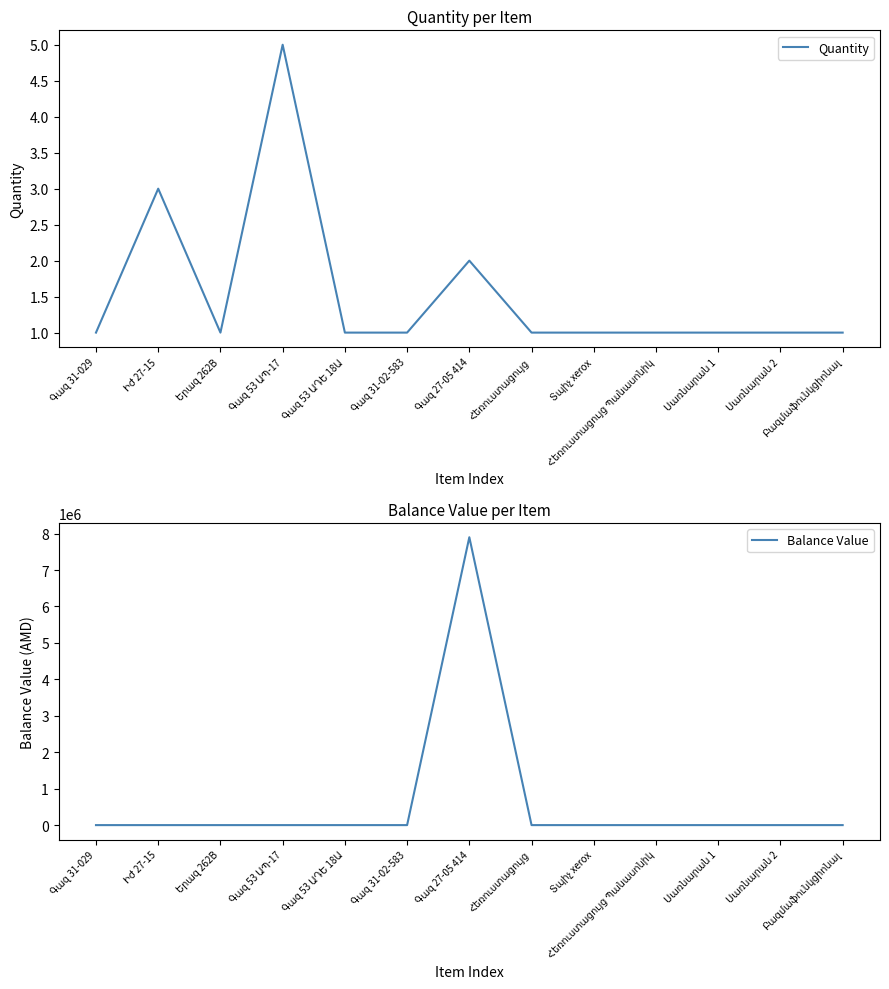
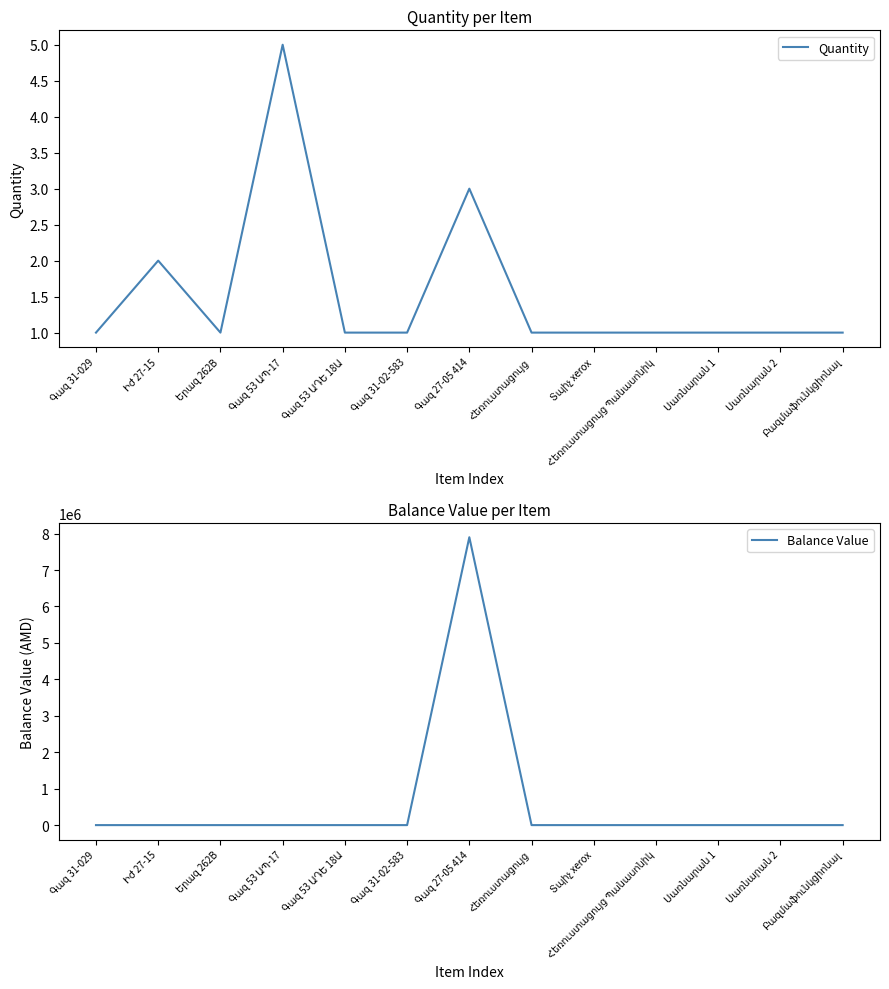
  {
    "Quantity per Item": {
      "Գազ 31-029": 1,
-     "Իժ 27-15": 3,
+     "Իժ 27-15": 2,
      "Երազ 262B": 1,
      "Գազ 53 ԱՊ-17": 5,
      "Գազ 53 ԱԴԵ 18Ա": 1,
      "Գազ 31-02-583": 1,
-     "Գազ 27-05 414": 2,
+     "Գազ 27-05 414": 3,
      "Հեռուստացույց": 1,
      "Տպիչ xerox": 1,
      "Հեռուստացույց Պանասոնիկ": 1,
      "Սառնարան 1": 1,
      "Սառնարան 2": 1,
      "Բազմաֆունկցիոնալ": 1
    },
    "Balance Value per Item": {
      "Գազ 31-029": 0,
      "Իժ 27-15": 0,
      "Երազ 262B": 0,
      "Գազ 53 ԱՊ-17": 0,
      "Գազ 53 ԱԴԵ 18Ա": 0,
      "Գազ 31-02-583": 0,
      "Գազ 27-05 414": 7900000,
      "Հեռուստացույց": 0,
      "Տպիչ xerox": 0,
      "Հեռուստացույց Պանասոնիկ": 0,
      "Սառնարան 1": 0,
      "Սառնարան 2": 0,
      "Բազմաֆունկցիոնալ": 0
    }
  }
